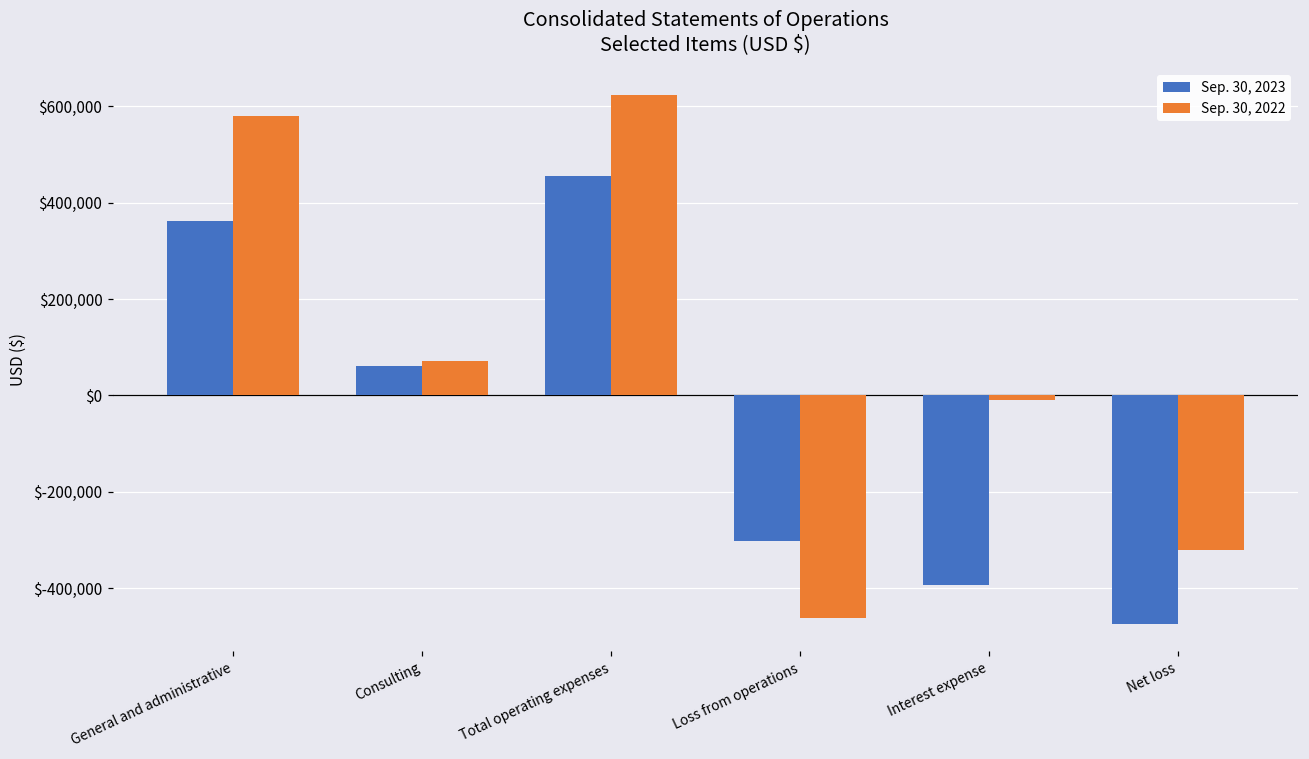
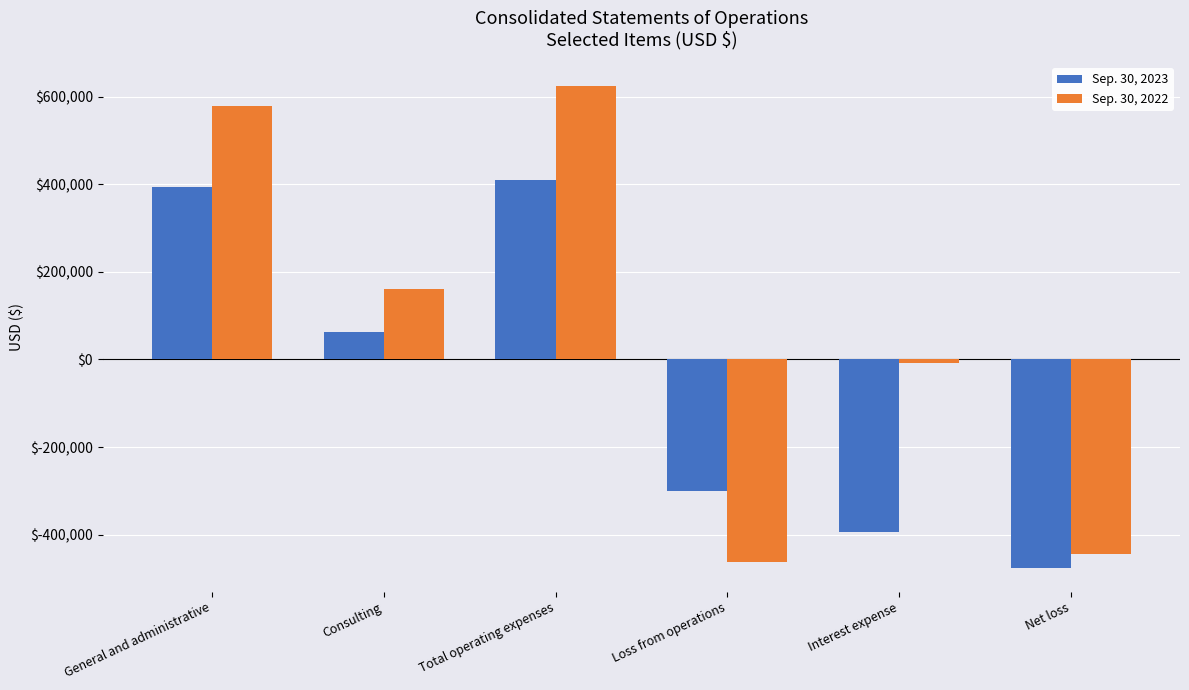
  {
    "Sep. 30, 2023": {
-     "General and administrative": "$360,000",
+     "General and administrative": "$390,000",
      "Consulting": "$60,000",
-     "Total operating expenses": "$460,000",
+     "Total operating expenses": "$410,000",
      "Loss from operations": "$-300,000",
      "Interest expense": "$-390,000",
      "Net loss": "$-470,000"
    },
    "Sep. 30, 2022": {
      "General and administrative": "$580,000",
-     "Consulting": "$70,000",
+     "Consulting": "$160,000",
      "Total operating expenses": "$620,000",
      "Loss from operations": "$-460,000",
      "Interest expense": "$-10,000",
-     "Net loss": "$-320,000"
+     "Net loss": "$-440,000"
    }
  }
